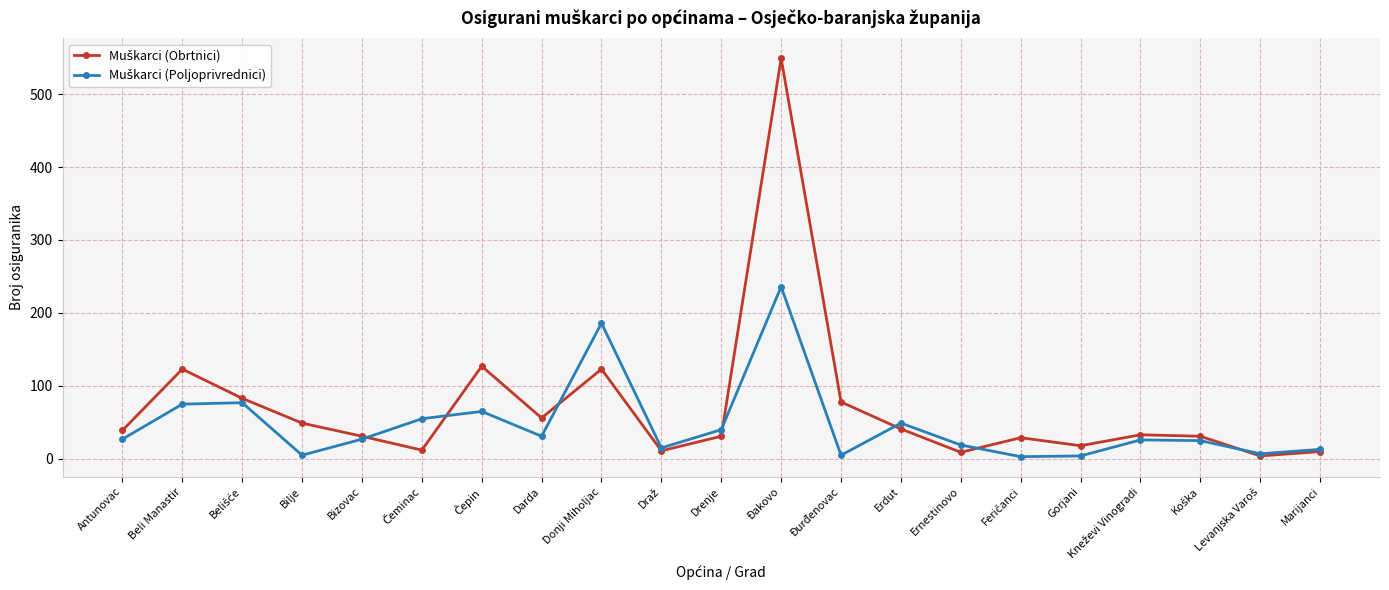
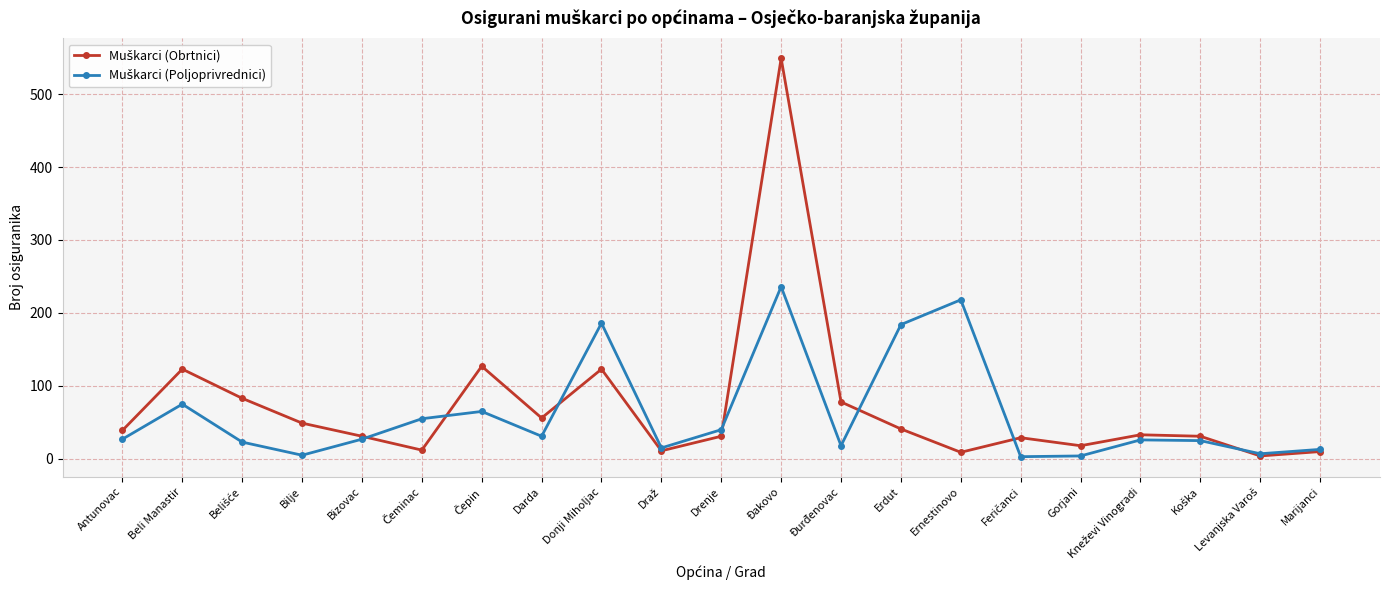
  {
    "Muškarci (Obrtnici)": {
      "Antunovac": 40,
      "Beli Manastir": 120,
      "Belišće": 80,
      "Bilje": 50,
      "Bizovac": 30,
      "Čeminac": 10,
      "Čepin": 130,
      "Darda": 60,
      "Donji Miholjac": 120,
      "Draž": 10,
      "Drenje": 30,
      "Đakovo": 550,
      "Đurđenovac": 80,
      "Erdut": 40,
      "Ernestinovo": 10,
      "Feričanci": 30,
      "Gorjani": 20,
      "Kneževi Vinogradi": 30,
      "Koška": 30
    },
    "Muškarci (Poljoprivrednici)": {
      "Antunovac": 30,
      "Beli Manastir": 80,
-     "Belišće": 80,
+     "Belišće": 20,
      "Bilje": 10,
      "Bizovac": 30,
      "Čeminac": 60,
      "Čepin": 70,
      "Darda": 30,
      "Donji Miholjac": 190,
      "Draž": 20,
      "Drenje": 40,
      "Đakovo": 240,
-     "Đurđenovac": 10,
-     "Erdut": 50,
-     "Ernestinovo": 20,
+     "Đurđenovac": 20,
+     "Erdut": 180,
+     "Ernestinovo": 220,
      "Feričanci": 0,
      "Gorjani": 0,
      "Kneževi Vinogradi": 30,
      "Koška": 30
    }
  }
